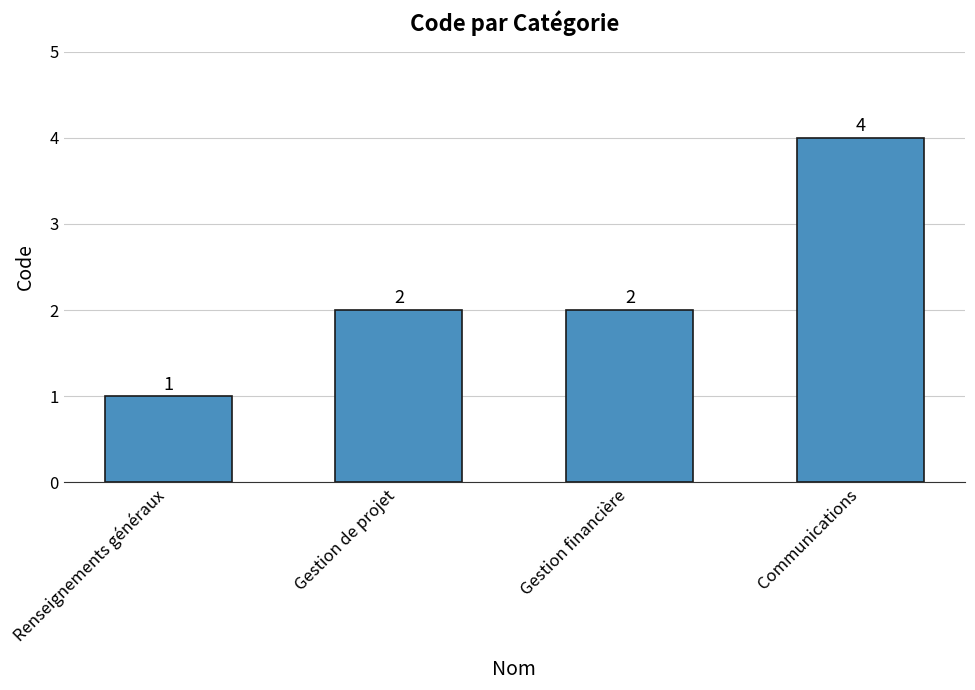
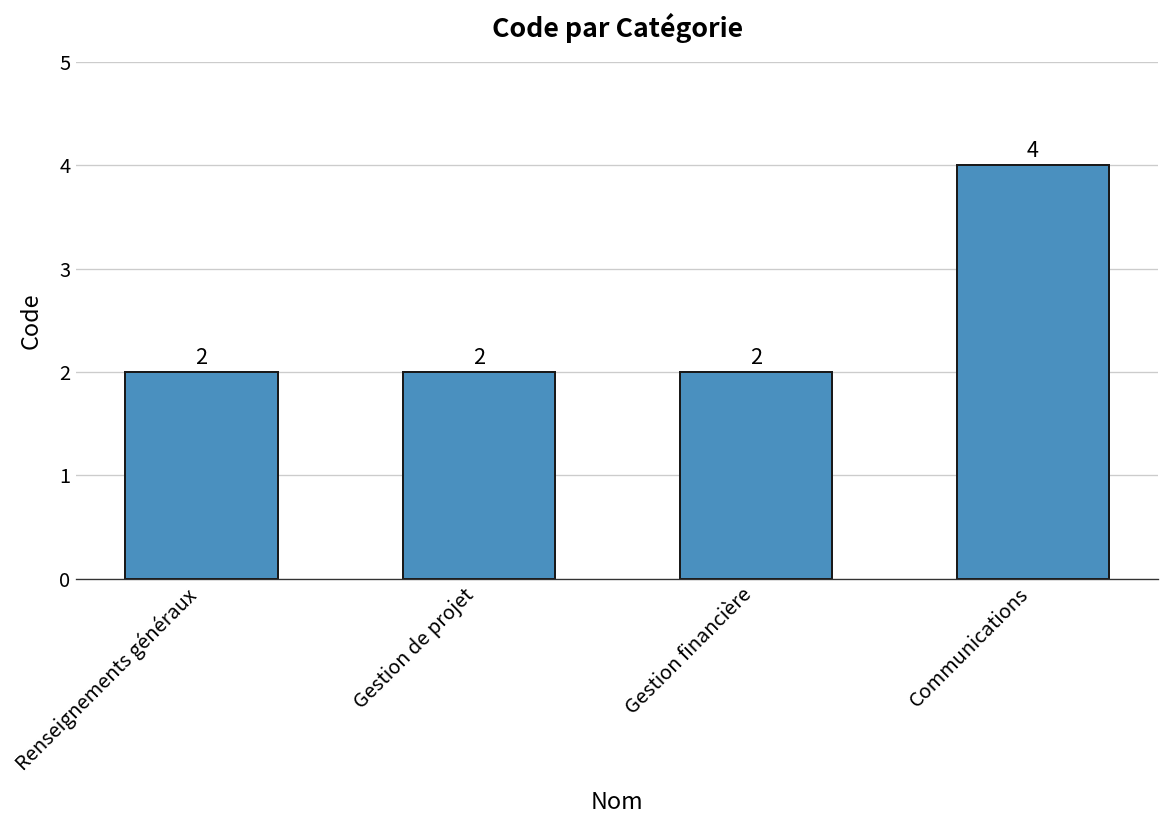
  {
-   "Renseignements généraux": 1,
+   "Renseignements généraux": 2,
    "Gestion de projet": 2,
    "Gestion financière": 2,
    "Communications": 4
  }
